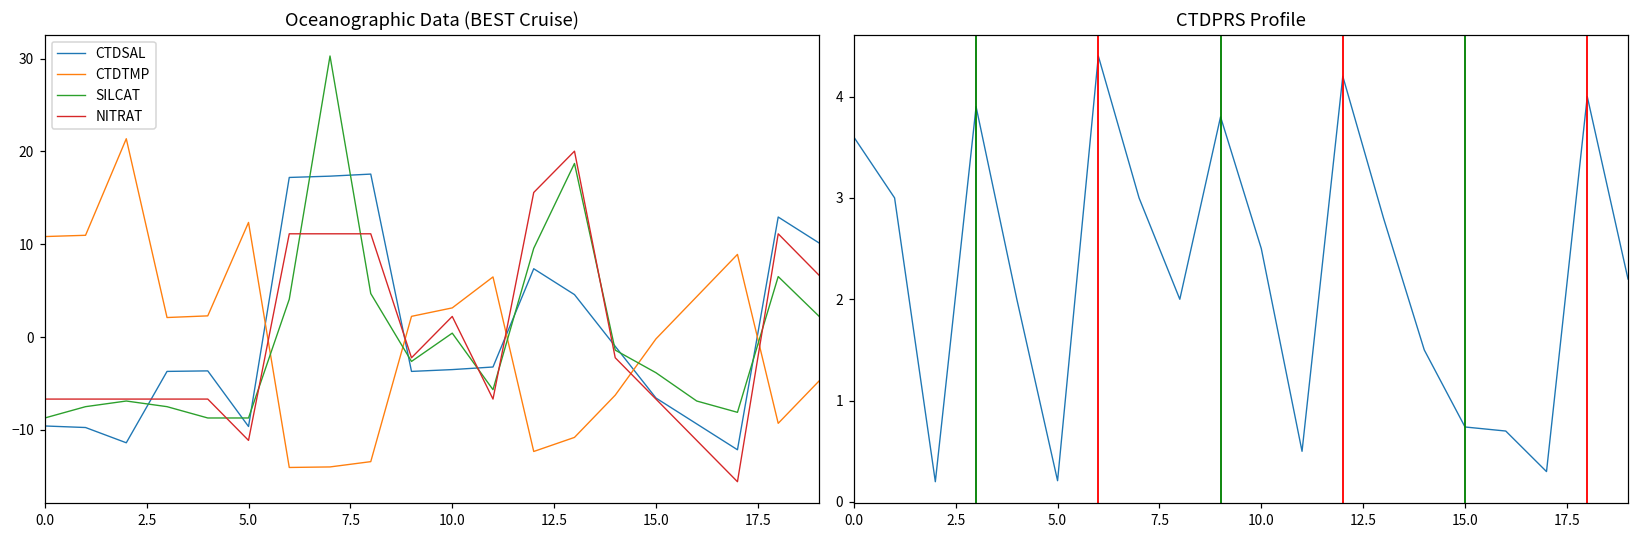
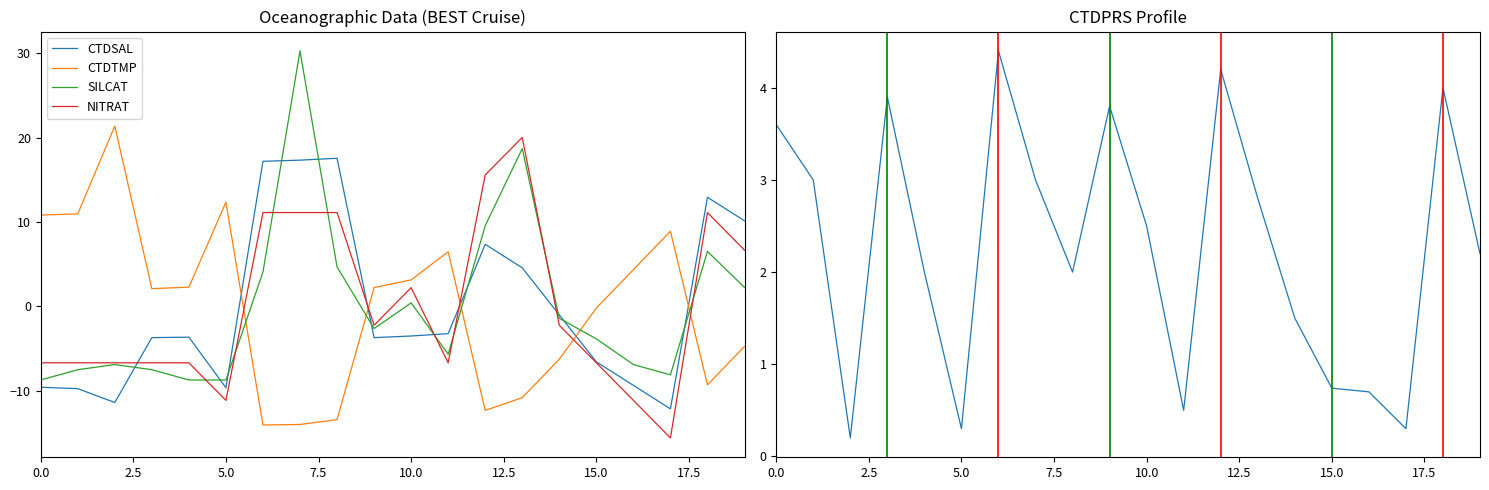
  {
    "Oceanographic Data (BEST Cruise)": {
      "CTDSAL": {
        "0.0": -10,
        "5.0": -10,
        "10.0": -3
      },
      "CTDTMP": {
        "0.0": 11,
        "5.0": 12,
        "10.0": 3,
        "15.0": 0
      },
      "SILCAT": {
        "0.0": -9,
        "5.0": -9,
        "10.0": 0,
        "15.0": -4
      },
      "NITRAT": {
        "0.0": -7,
        "5.0": -11,
        "10.0": 2
      }
    },
    "CTDPRS Profile": {
      "0.0": 3.6,
-     "5.0": 0.2,
+     "5.0": 0.3,
      "10.0": 2.5,
      "15.0": 0.7
    }
  }
